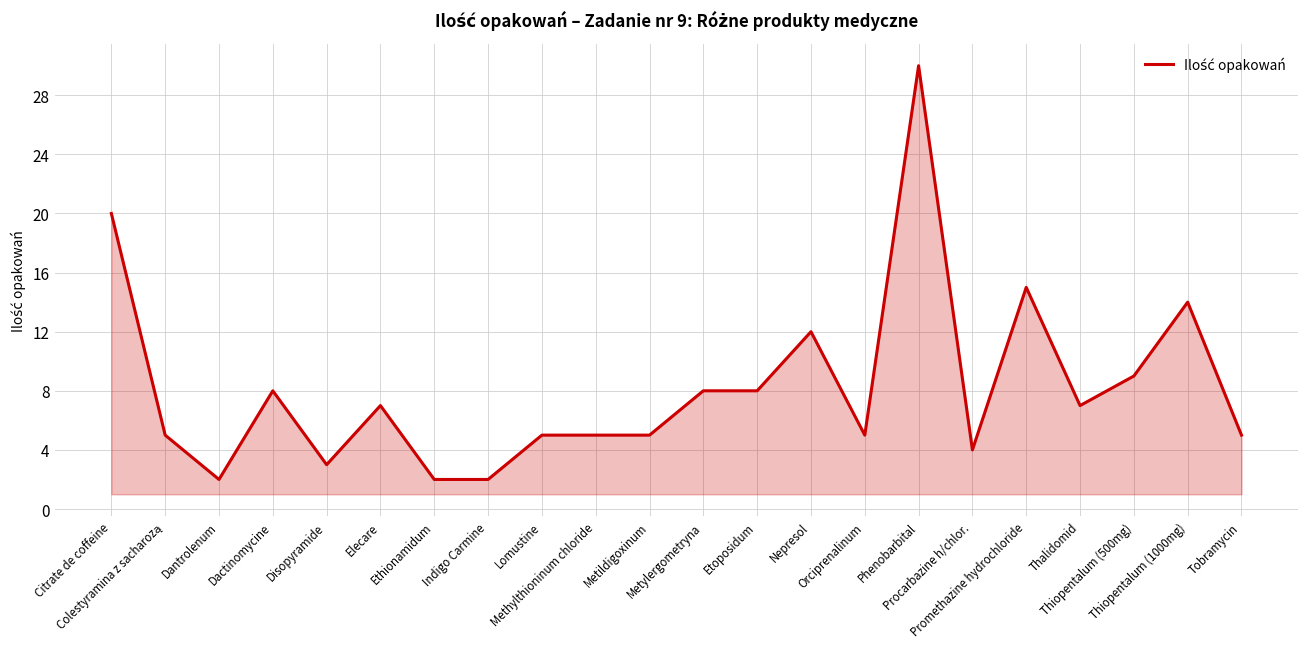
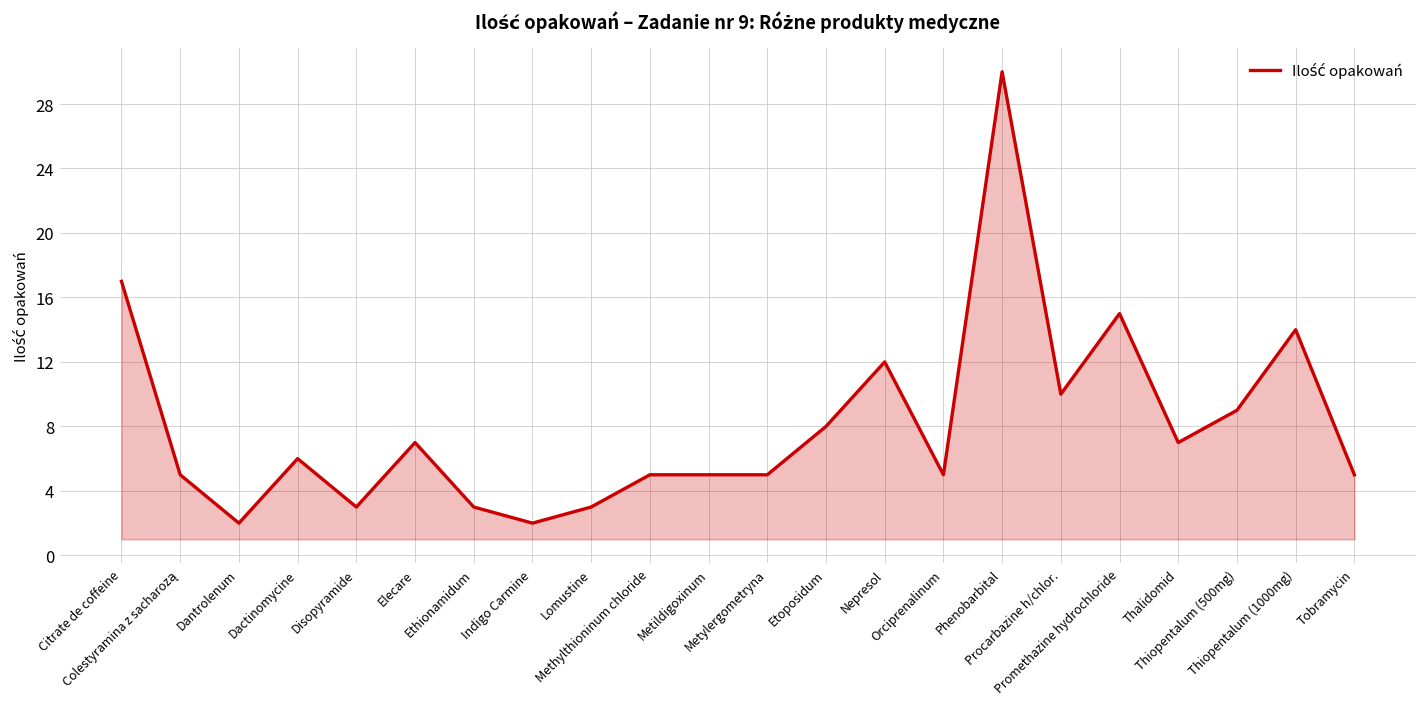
  {
-   "Citrate de coffeine": 20,
+   "Citrate de coffeine": 17,
    "Colestyramina z sacharozą": 5,
    "Dantrolenum": 2,
-   "Dactinomycine": 8,
+   "Dactinomycine": 6,
    "Disopyramide": 3,
    "Elecare": 7,
-   "Ethionamidum": 2,
+   "Ethionamidum": 3,
    "Indigo Carmine": 2,
-   "Lomustine": 5,
+   "Lomustine": 3,
    "Methylthioninum chloride": 5,
    "Metildigoxinum": 5,
-   "Metylergometryna": 8,
+   "Metylergometryna": 5,
    "Etoposidum": 8,
    "Nepresol": 12,
    "Orciprenalinum": 5,
    "Phenobarbital": 30,
-   "Procarbazine h/chlor.": 4,
+   "Procarbazine h/chlor.": 10,
    "Promethazine hydrochloride": 15,
    "Thalidomid": 7,
    "Thiopentalum (500mg)": 9,
    "Thiopentalum (1000mg)": 14,
    "Tobramycin": 5
  }
